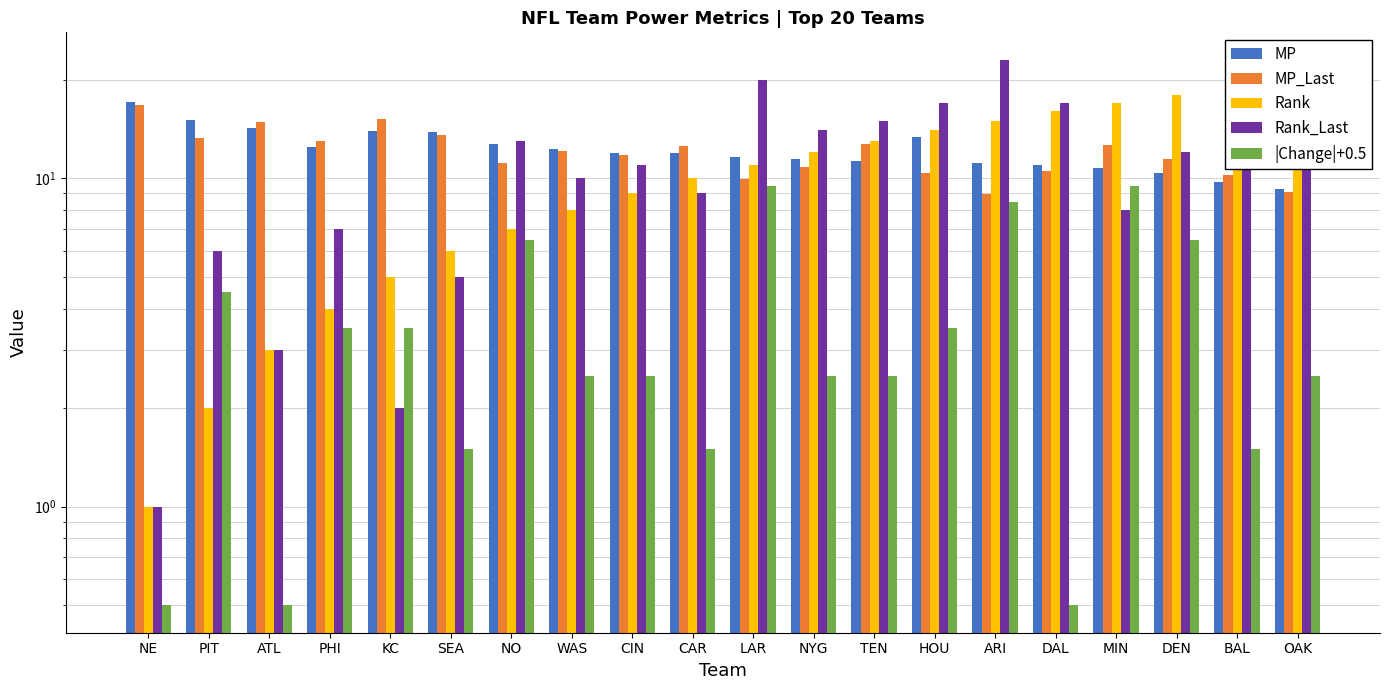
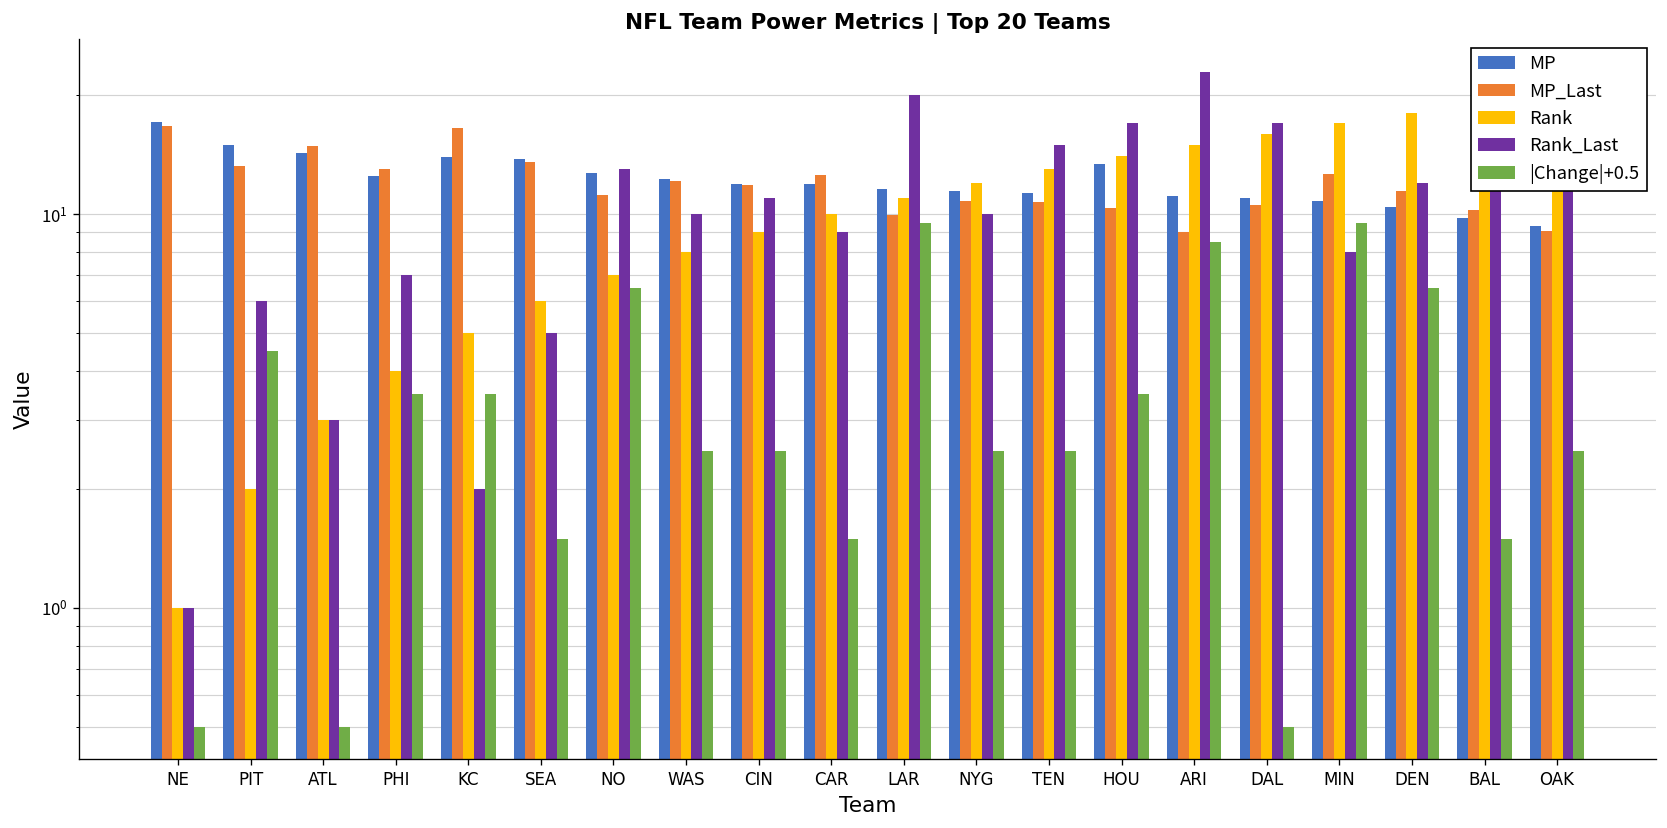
  {
    "MP": {
      "NE": 17,
      "PIT": 15,
      "ATL": 14,
      "PHI": 12.5,
      "KC": 13.9,
      "SEA": 13.8,
      "NO": 12.7,
      "WAS": 12.3,
      "CIN": 12.0,
      "CAR": 11.9,
      "LAR": 11.6,
      "NYG": 11.4,
      "TEN": 11.3,
      "HOU": 13.4,
      "ARI": 11.1,
      "DAL": 11.0,
      "MIN": 10.8,
      "DEN": 10.4,
      "BAL": 9.8,
      "OAK": 9.3
    },
    "MP_Last": {
      "NE": 17,
      "PIT": 13.3,
      "ATL": 15,
      "PHI": 13.0,
-     "KC": 15,
+     "KC": 17,
      "SEA": 13.6,
      "NO": 11.2,
      "WAS": 12.1,
      "CIN": 11.8,
      "CAR": 12.6,
      "LAR": 10.0,
      "NYG": 10.8,
-     "TEN": 12.7,
+     "TEN": 10.7,
      "HOU": 10.4,
      "ARI": 9.0,
      "DAL": 10.6,
      "MIN": 12.6,
      "DEN": 11.4,
      "BAL": 10.2,
      "OAK": 9.1
    },
    "Rank": {
      "NE": 1.0,
      "PIT": 2.0,
      "ATL": 3.0,
      "PHI": 4.0,
      "KC": 5.0,
      "SEA": 6.0,
      "NO": 7.0,
      "WAS": 8.0,
      "CIN": 9.0,
      "CAR": 10.0,
      "LAR": 11.0,
      "NYG": 12.0,
      "TEN": 13.0,
      "HOU": 14.0,
      "ARI": 15,
      "DAL": 16,
      "MIN": 17,
      "DEN": 18
    },
    "Rank_Last": {
      "NE": 1,
      "PIT": 6,
      "ATL": 3,
      "PHI": 7,
      "KC": 2,
      "SEA": 5,
      "NO": 13,
      "WAS": 10,
      "CIN": 11,
      "CAR": 9,
      "LAR": 20,
-     "NYG": 14,
+     "NYG": 10,
      "TEN": 15,
      "HOU": 17,
      "ARI": 23,
      "DAL": 17,
      "MIN": 8,
      "DEN": 12
    },
    "|Change|+0.5": {
      "NE": 0.5,
      "PIT": 4.5,
      "ATL": 0.5,
      "PHI": 3.5,
      "KC": 3.5,
      "SEA": 1.5,
      "NO": 6.5,
      "WAS": 2.5,
      "CIN": 2.5,
      "CAR": 1.5,
      "LAR": 9.5,
      "NYG": 2.5,
      "TEN": 2.5,
      "HOU": 3.5,
      "ARI": 8.5,
      "DAL": 0.5,
      "MIN": 9.5,
      "DEN": 6.5,
      "BAL": 1.5,
      "OAK": 2.5
    }
  }
